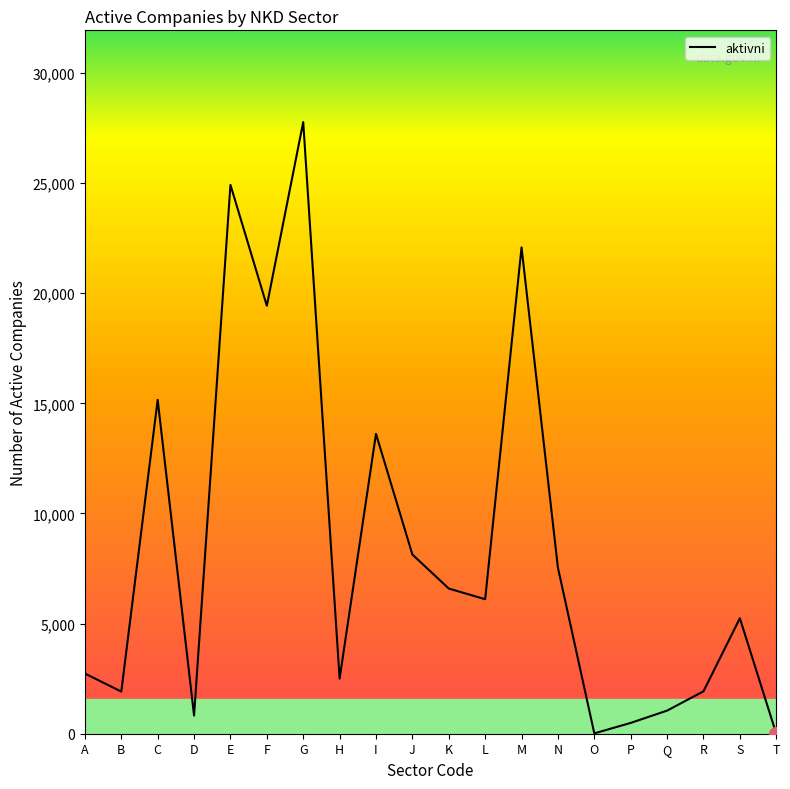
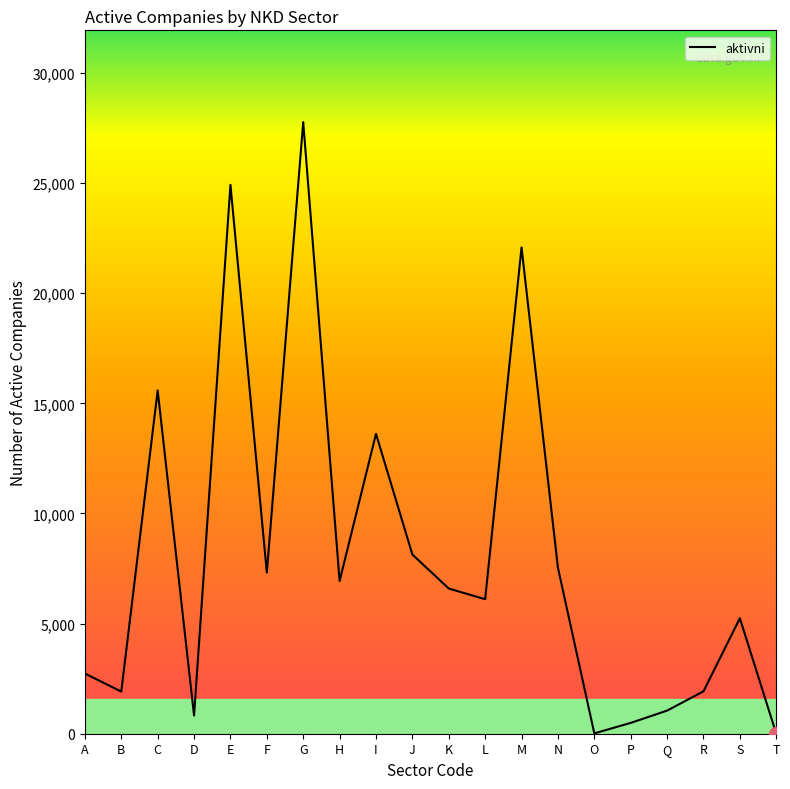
  {
    "aktivni": {
      "A": "2,700",
      "B": "1,900",
-     "C": "15,200",
+     "C": "15,600",
      "E": "24,900",
-     "F": "19,400",
+     "F": "7,300",
      "G": "27,800",
-     "H": "2,500",
+     "H": "6,900",
      "I": "13,600",
      "J": "8,100",
      "K": "6,600",
      "L": "6,100",
      "M": "22,100",
      "N": "7,500",
      "R": "1,900",
      "S": "5,200"
    }
  }
